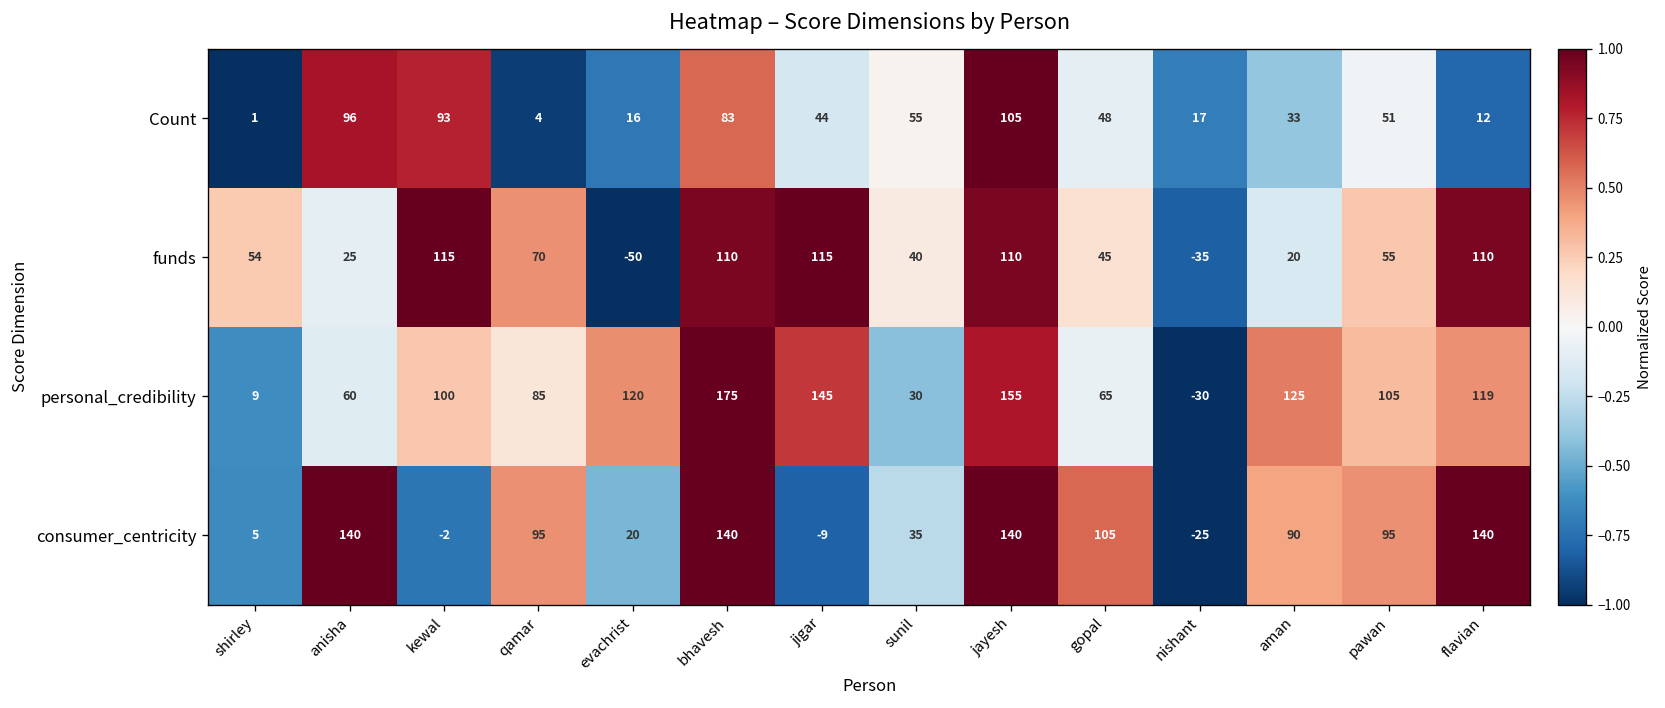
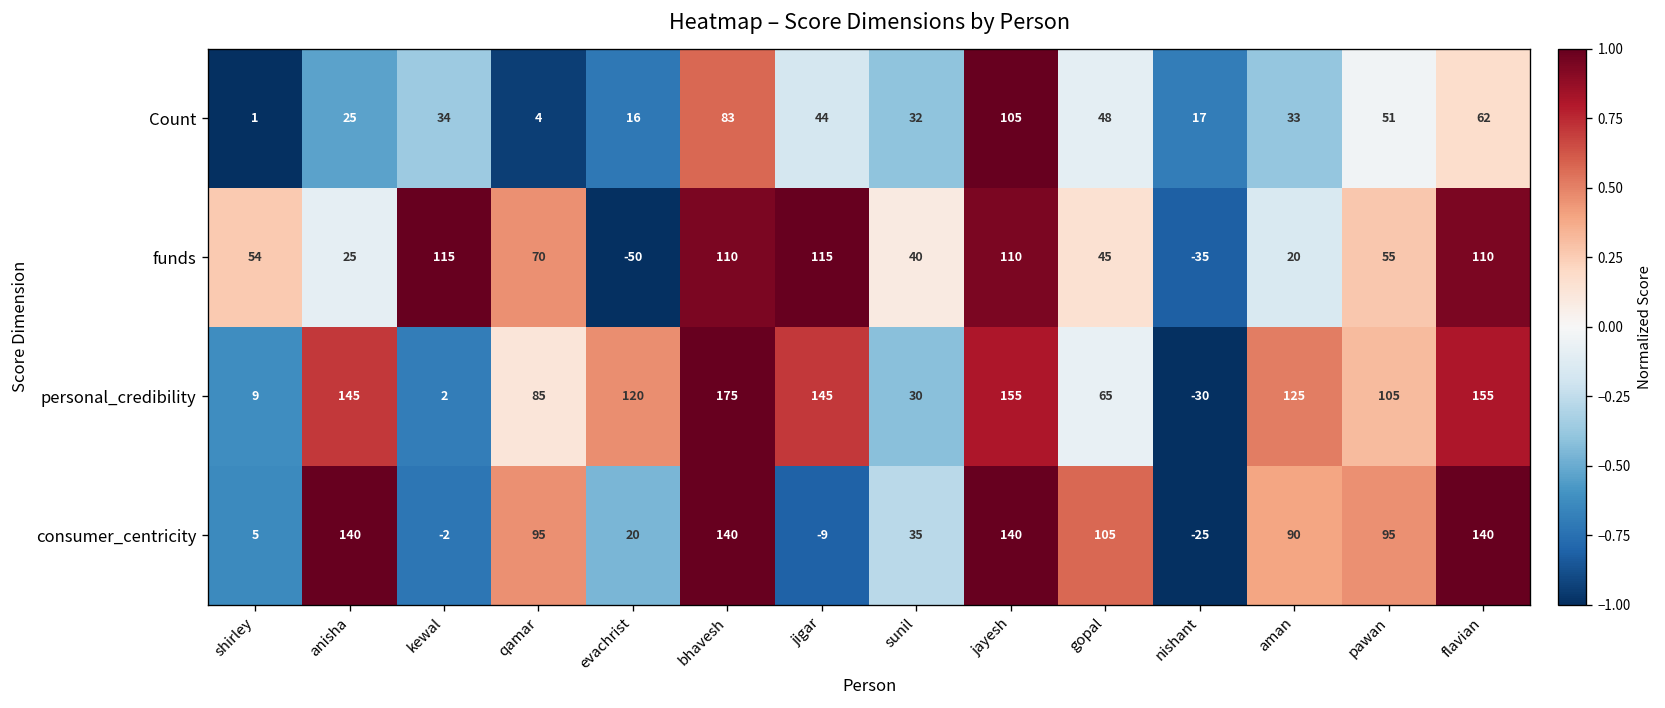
  {
    "Count": {
      "shirley": 1,
-     "anisha": 96,
-     "kewal": 93,
+     "anisha": 25,
+     "kewal": 34,
      "qamar": 4,
      "evachrist": 16,
      "bhavesh": 83,
      "jigar": 44,
-     "sunil": 55,
+     "sunil": 32,
      "jayesh": 105,
      "gopal": 48,
      "nishant": 17,
      "aman": 33,
      "pawan": 51,
-     "flavian": 12
+     "flavian": 62
    },
    "funds": {
      "shirley": 54,
      "anisha": 25,
      "kewal": 115,
      "qamar": 70,
      "evachrist": -50,
      "bhavesh": 110,
      "jigar": 115,
      "sunil": 40,
      "jayesh": 110,
      "gopal": 45,
      "nishant": -35,
      "aman": 20,
      "pawan": 55,
      "flavian": 110
    },
    "personal_credibility": {
      "shirley": 9,
-     "anisha": 60,
-     "kewal": 100,
+     "anisha": 145,
+     "kewal": 2,
      "qamar": 85,
      "evachrist": 120,
      "bhavesh": 175,
      "jigar": 145,
      "sunil": 30,
      "jayesh": 155,
      "gopal": 65,
      "nishant": -30,
      "aman": 125,
      "pawan": 105,
-     "flavian": 119
+     "flavian": 155
    },
    "consumer_centricity": {
      "shirley": 5,
      "anisha": 140,
      "kewal": -2,
      "qamar": 95,
      "evachrist": 20,
      "bhavesh": 140,
      "jigar": -9,
      "sunil": 35,
      "jayesh": 140,
      "gopal": 105,
      "nishant": -25,
      "aman": 90,
      "pawan": 95,
      "flavian": 140
    }
  }
